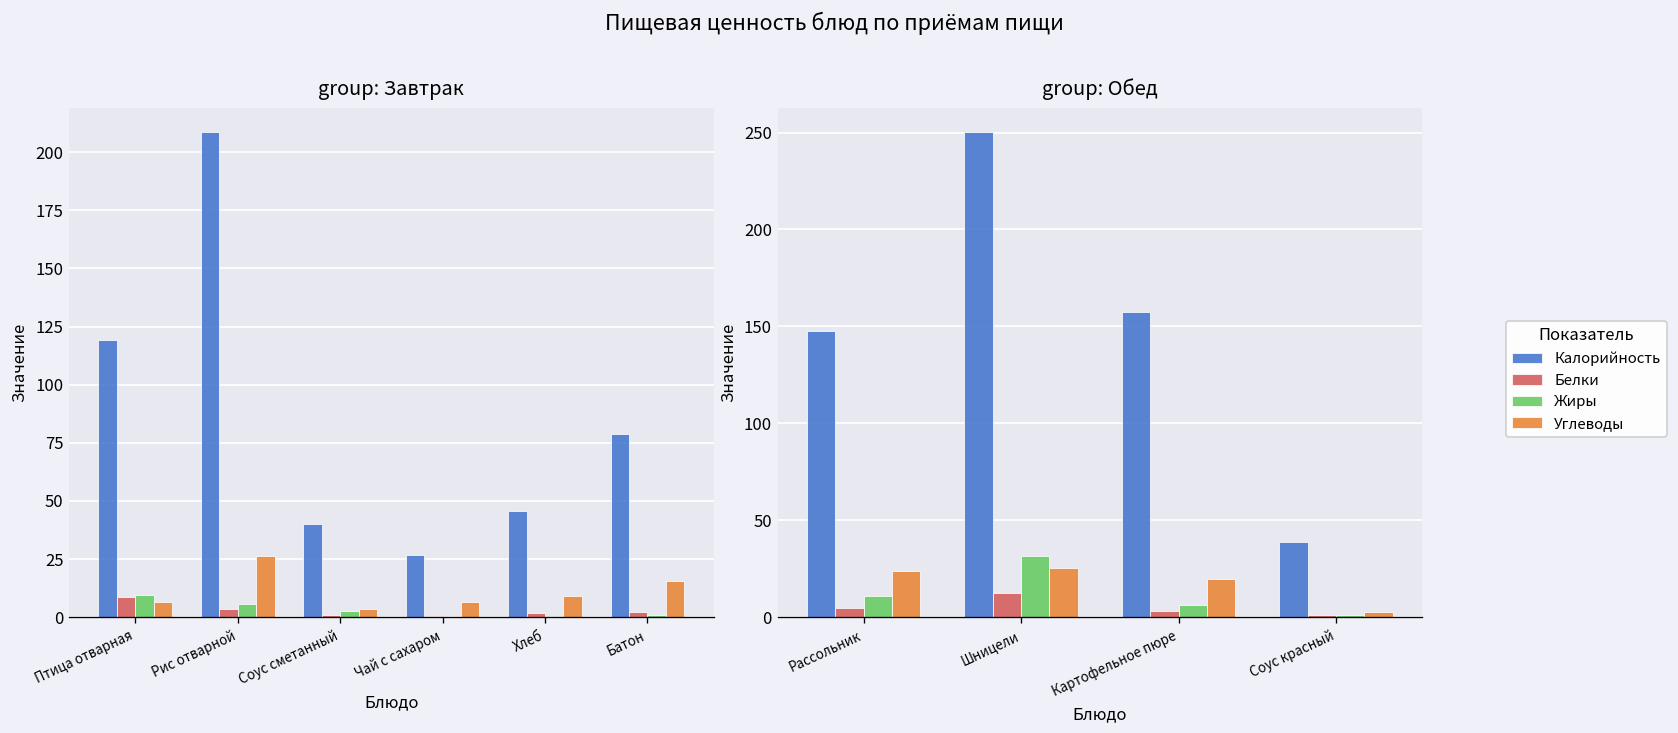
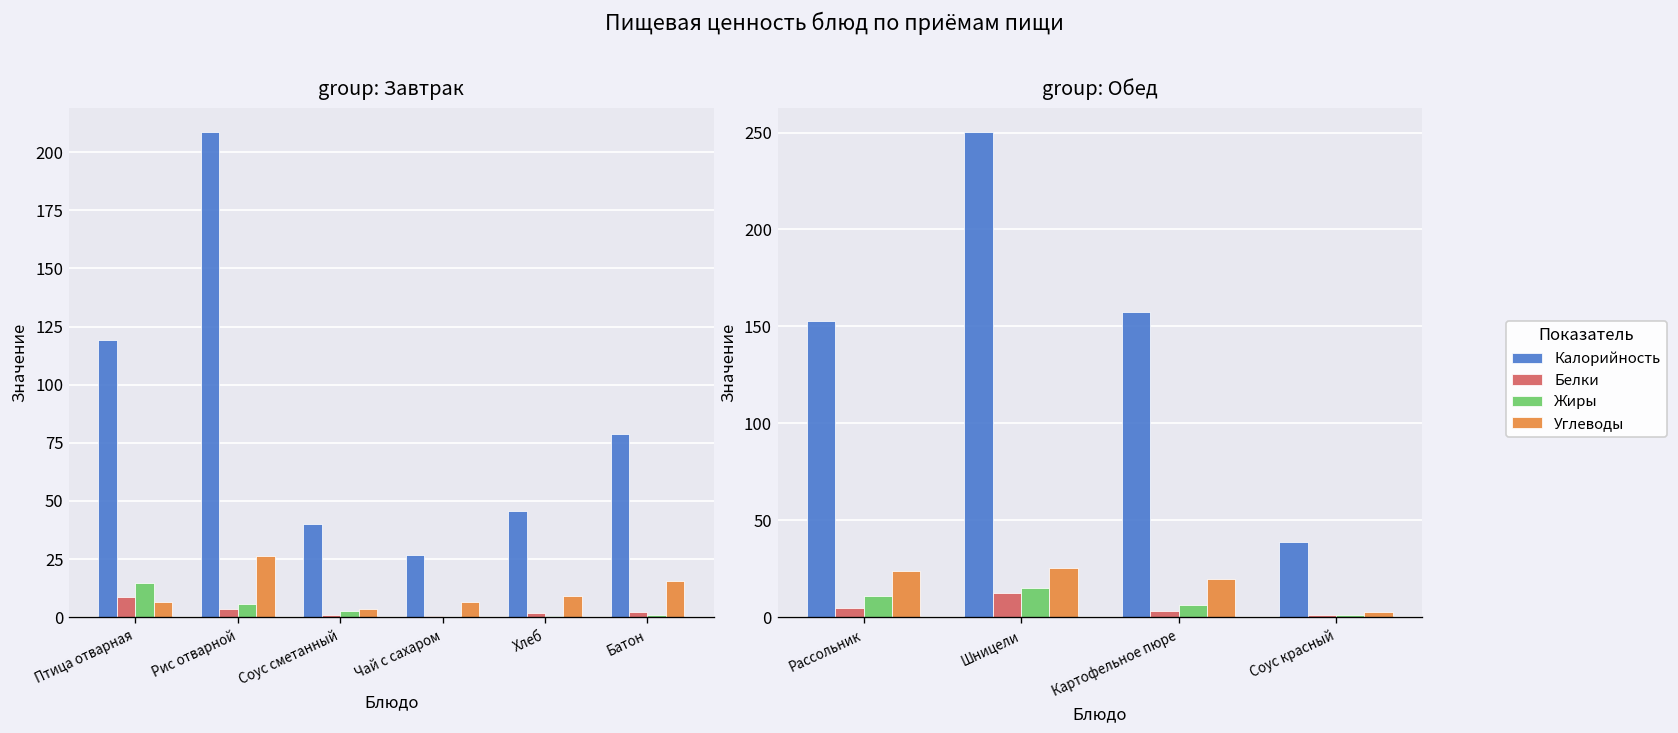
  {
    "group: Завтрак": {
      "Калорийность": {
        "Птица отварная": 119,
        "Рис отварной": 209,
        "Соус сметанный": 40,
        "Чай с сахаром": 27,
        "Хлеб": 46,
        "Батон": 79
      },
      "Жиры": {
-       "Птица отварная": 9,
+       "Птица отварная": 15,
        "Рис отварной": 5,
        "Соус сметанный": 3,
        "Чай с сахаром": 0
      }
    },
    "group: Обед": {
      "Калорийность": {
-       "Рассольник": 147,
+       "Рассольник": 153,
        "Шницели": 250,
        "Картофельное пюре": 158,
        "Соус красный": 39
      },
      "Жиры": {
        "Рассольник": 11,
-       "Шницели": 31,
+       "Шницели": 15,
        "Картофельное пюре": 6
      }
    }
  }
